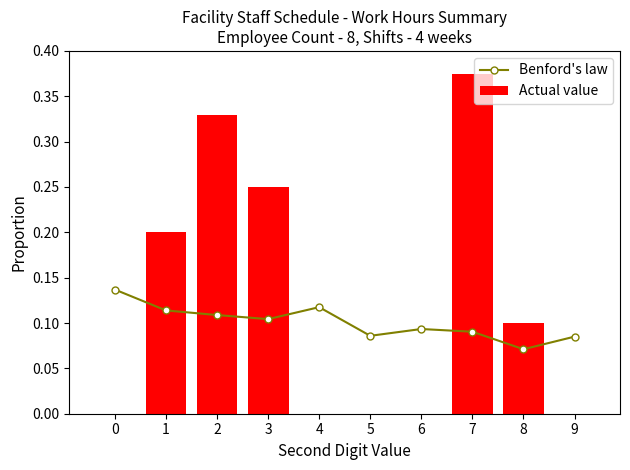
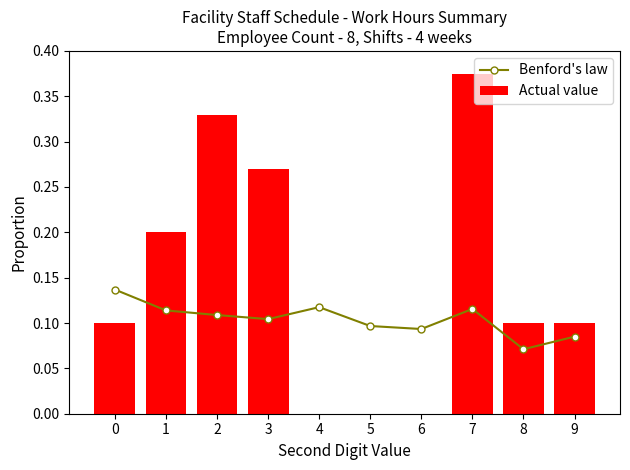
  {
    "Actual value": {
-     "0": 0.0,
+     "0": 0.1,
      "1": 0.20,
      "2": 0.33,
-     "3": 0.25,
+     "3": 0.27,
      "4": 0.00,
      "5": 0.00,
      "6": 0.00,
      "7": 0.38,
      "8": 0.10,
-     "9": 0.0
+     "9": 0.1
    },
    "Benford's law": {
      "0": 0.14,
      "1": 0.11,
      "2": 0.11,
      "3": 0.10,
      "4": 0.12,
-     "5": 0.09,
+     "5": 0.10,
      "6": 0.09,
-     "7": 0.09,
+     "7": 0.12,
      "8": 0.07,
      "9": 0.09
    }
  }
